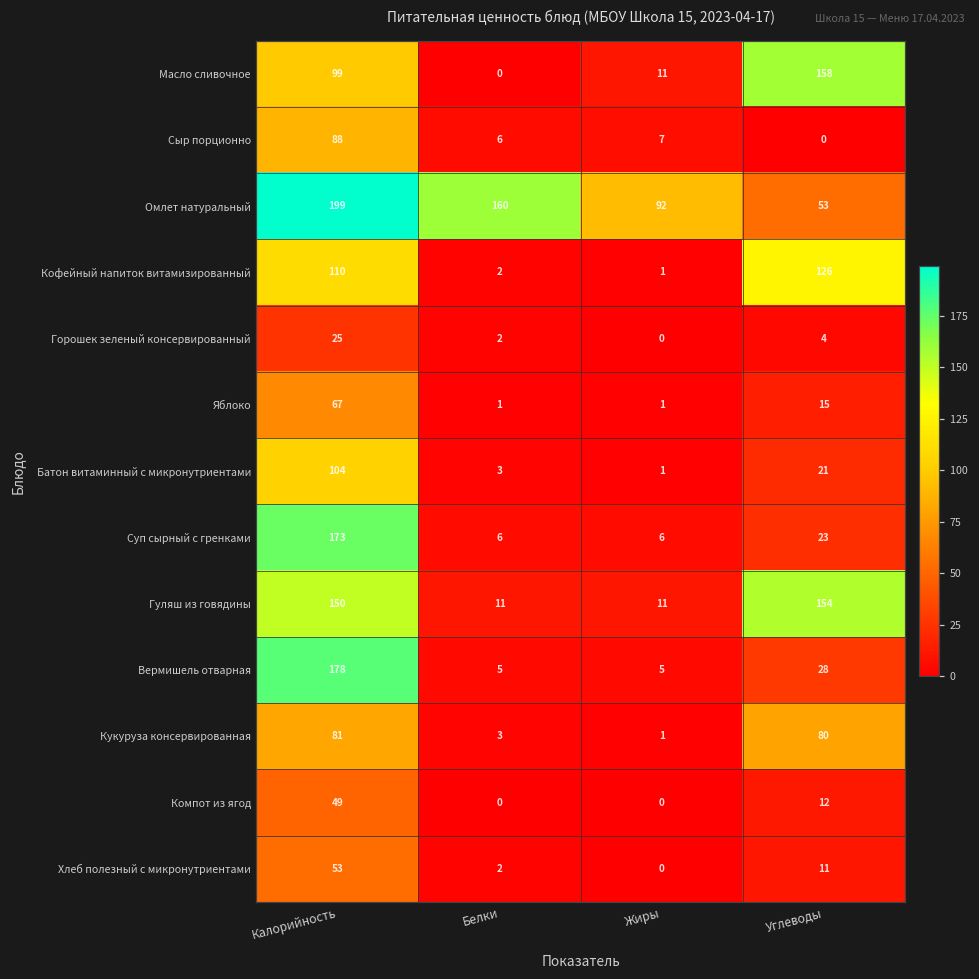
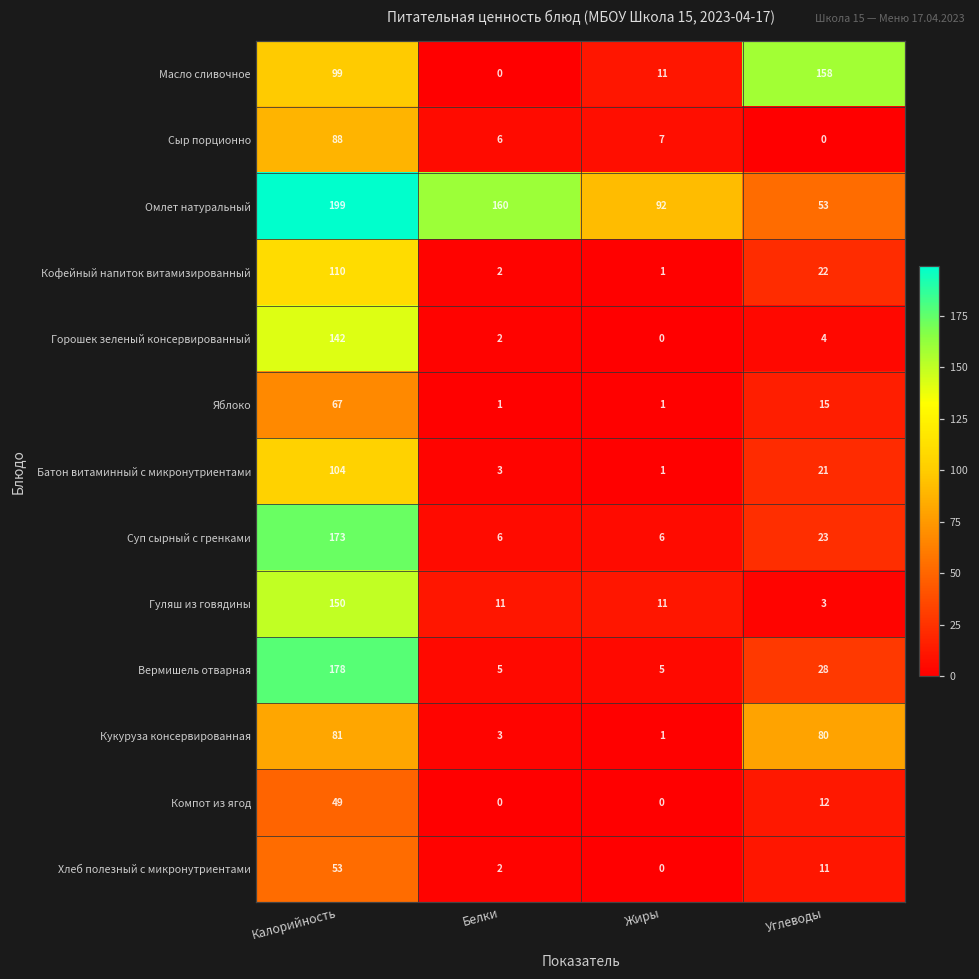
  {
    "Масло сливочное": {
      "Калорийность": 99,
      "Белки": 0,
      "Жиры": 11,
      "Углеводы": 158
    },
    "Сыр порционно": {
      "Калорийность": 88,
      "Белки": 6,
      "Жиры": 7,
      "Углеводы": 0
    },
    "Омлет натуральный": {
      "Калорийность": 199,
      "Белки": 160,
      "Жиры": 92,
      "Углеводы": 53
    },
    "Кофейный напиток витамизированный": {
      "Калорийность": 110,
      "Белки": 2,
      "Жиры": 1,
-     "Углеводы": 126
+     "Углеводы": 22
    },
    "Горошек зеленый консервированный": {
-     "Калорийность": 25,
+     "Калорийность": 142,
      "Белки": 2,
      "Жиры": 0,
      "Углеводы": 4
    },
    "Яблоко": {
      "Калорийность": 67,
      "Белки": 1,
      "Жиры": 1,
      "Углеводы": 15
    },
    "Батон витаминный с микронутриентами": {
      "Калорийность": 104,
      "Белки": 3,
      "Жиры": 1,
      "Углеводы": 21
    },
    "Суп сырный с гренками": {
      "Калорийность": 173,
      "Белки": 6,
      "Жиры": 6,
      "Углеводы": 23
    },
    "Гуляш из говядины": {
      "Калорийность": 150,
      "Белки": 11,
      "Жиры": 11,
-     "Углеводы": 154
+     "Углеводы": 3
    },
    "Вермишель отварная": {
      "Калорийность": 178,
      "Белки": 5,
      "Жиры": 5,
      "Углеводы": 28
    },
    "Кукуруза консервированная": {
      "Калорийность": 81,
      "Белки": 3,
      "Жиры": 1,
      "Углеводы": 80
    },
    "Компот из ягод": {
      "Калорийность": 49,
      "Белки": 0,
      "Жиры": 0,
      "Углеводы": 12
    },
    "Хлеб полезный с микронутриентами": {
      "Калорийность": 53,
      "Белки": 2,
      "Жиры": 0,
      "Углеводы": 11
    }
  }
